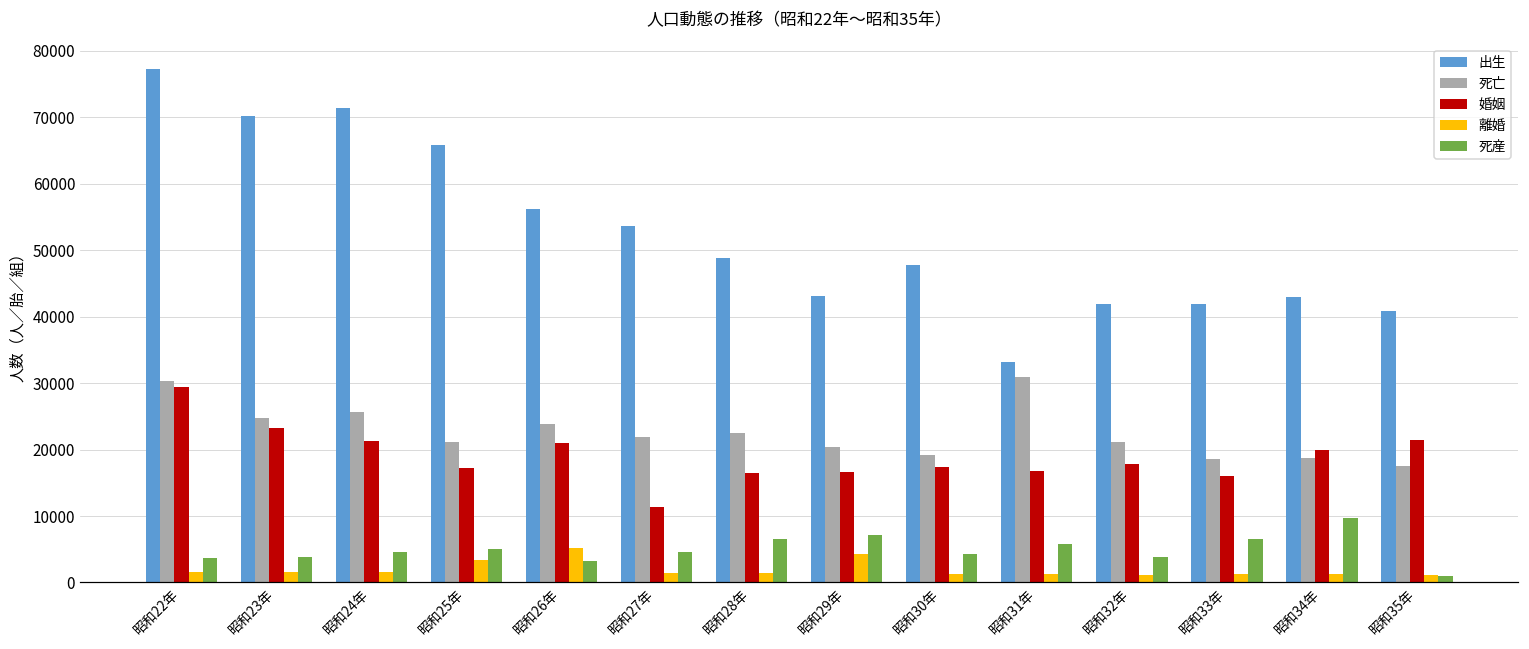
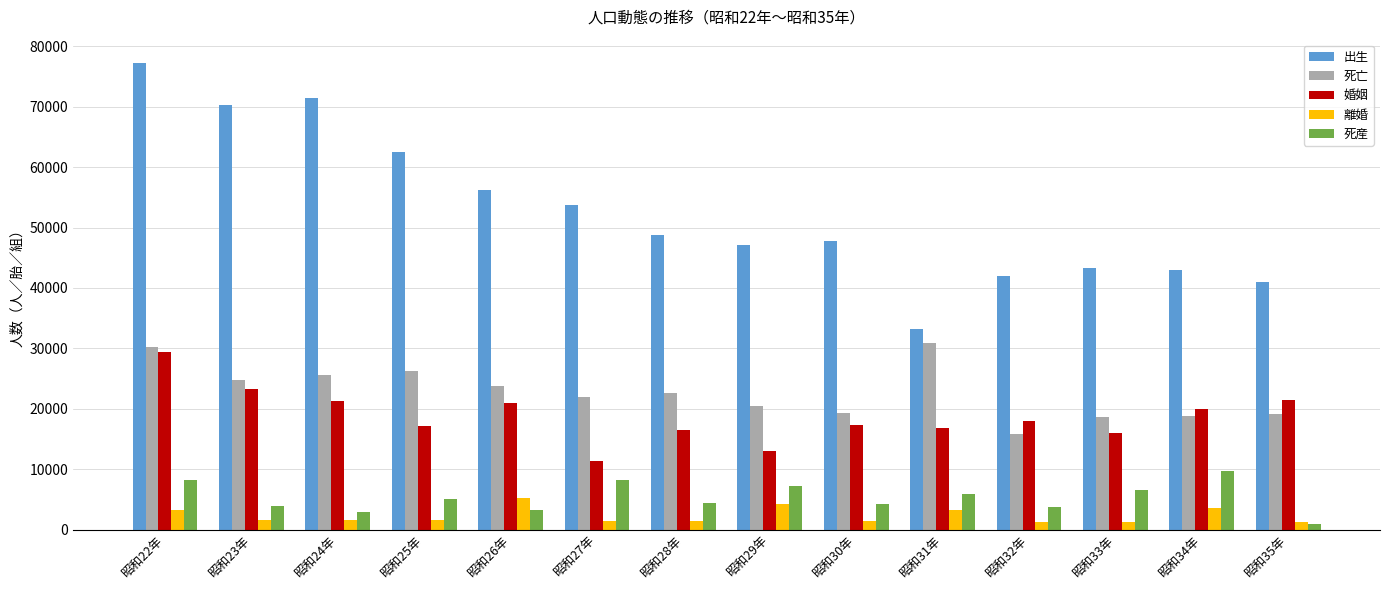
  {
    "出生": {
      "昭和22年": 77000,
      "昭和23年": 70000,
      "昭和24年": 71000,
-     "昭和25年": 66000,
+     "昭和25年": 63000,
      "昭和26年": 56000,
      "昭和27年": 54000,
      "昭和28年": 49000,
-     "昭和29年": 43000,
+     "昭和29年": 47000,
      "昭和30年": 48000,
      "昭和31年": 33000,
      "昭和32年": 42000,
-     "昭和33年": 42000,
+     "昭和33年": 43000,
      "昭和34年": 43000,
      "昭和35年": 41000
    },
    "死亡": {
      "昭和22年": 30000,
      "昭和23年": 25000,
      "昭和24年": 26000,
-     "昭和25年": 21000,
+     "昭和25年": 26000,
      "昭和26年": 24000,
      "昭和27年": 22000,
      "昭和28年": 23000,
      "昭和29年": 20000,
      "昭和30年": 19000,
      "昭和31年": 31000,
-     "昭和32年": 21000,
+     "昭和32年": 16000,
      "昭和33年": 19000,
      "昭和34年": 19000,
-     "昭和35年": 18000
+     "昭和35年": 19000
    },
    "婚姻": {
      "昭和22年": 29000,
      "昭和23年": 23000,
      "昭和24年": 21000,
      "昭和25年": 17000,
      "昭和26年": 21000,
      "昭和27年": 11000,
      "昭和28年": 16000,
-     "昭和29年": 17000,
+     "昭和29年": 13000,
      "昭和30年": 17000,
      "昭和31年": 17000,
      "昭和32年": 18000,
      "昭和33年": 16000,
      "昭和34年": 20000,
      "昭和35年": 21000
    },
    "離婚": {
-     "昭和22年": 2000,
+     "昭和22年": 3000,
      "昭和23年": 2000,
      "昭和24年": 2000,
-     "昭和25年": 3000,
+     "昭和25年": 2000,
      "昭和26年": 5000,
      "昭和27年": 1000,
      "昭和28年": 1000,
      "昭和29年": 4000,
      "昭和30年": 1000,
-     "昭和31年": 1000,
+     "昭和31年": 3000,
      "昭和32年": 1000,
      "昭和33年": 1000,
-     "昭和34年": 1000,
+     "昭和34年": 4000,
      "昭和35年": 1000
    },
    "死産": {
-     "昭和22年": 4000,
+     "昭和22年": 8000,
      "昭和23年": 4000,
-     "昭和24年": 5000,
+     "昭和24年": 3000,
      "昭和25年": 5000,
      "昭和26年": 3000,
-     "昭和27年": 5000,
-     "昭和28年": 7000,
+     "昭和27年": 8000,
+     "昭和28年": 4000,
      "昭和29年": 7000,
      "昭和30年": 4000,
      "昭和31年": 6000,
      "昭和32年": 4000,
      "昭和33年": 7000,
      "昭和34年": 10000,
      "昭和35年": 1000
    }
  }
